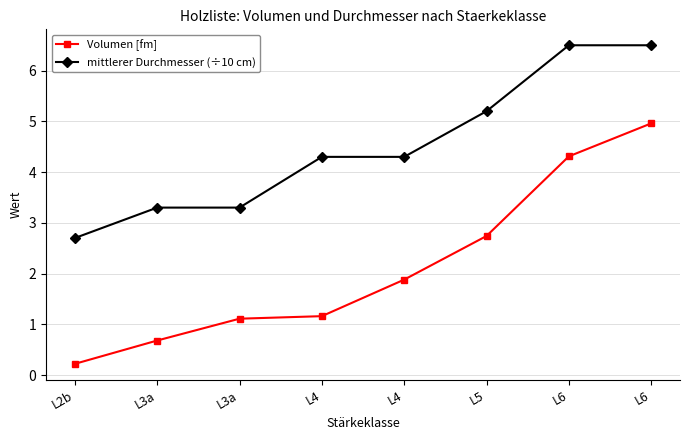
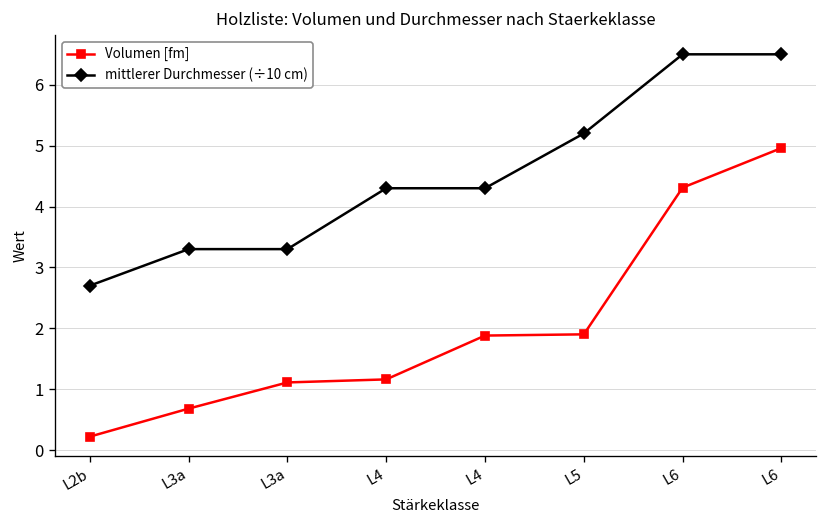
  {
    "Volumen [fm]": {
      "L2b": 0.2,
-     "L5": 2.7
+     "L5": 1.9
    },
    "mittlerer Durchmesser (÷10 cm)": {
      "L2b": 2.7,
      "L5": 5.2
    }
  }
